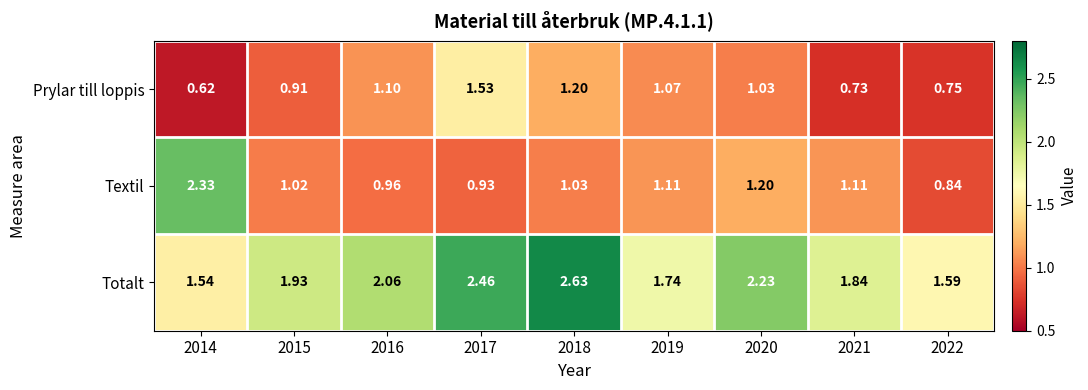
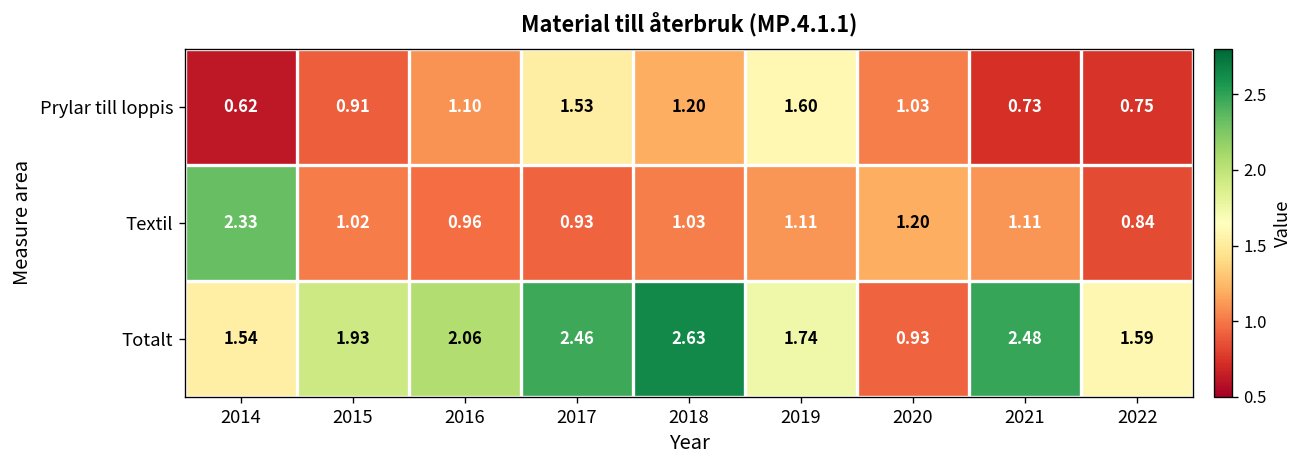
  {
    "Prylar till loppis": {
      "2014": 0.62,
      "2015": 0.91,
      "2016": 1.10,
      "2017": 1.53,
      "2018": 1.20,
-     "2019": 1.07,
+     "2019": 1.60,
      "2020": 1.03,
      "2021": 0.73,
      "2022": 0.75
    },
    "Textil": {
      "2014": 2.33,
      "2015": 1.02,
      "2016": 0.96,
      "2017": 0.93,
      "2018": 1.03,
      "2019": 1.11,
      "2020": 1.20,
      "2021": 1.11,
      "2022": 0.84
    },
    "Totalt": {
      "2014": 1.54,
      "2015": 1.93,
      "2016": 2.06,
      "2017": 2.46,
      "2018": 2.63,
      "2019": 1.74,
-     "2020": 2.23,
-     "2021": 1.84,
+     "2020": 0.93,
+     "2021": 2.48,
      "2022": 1.59
    }
  }
